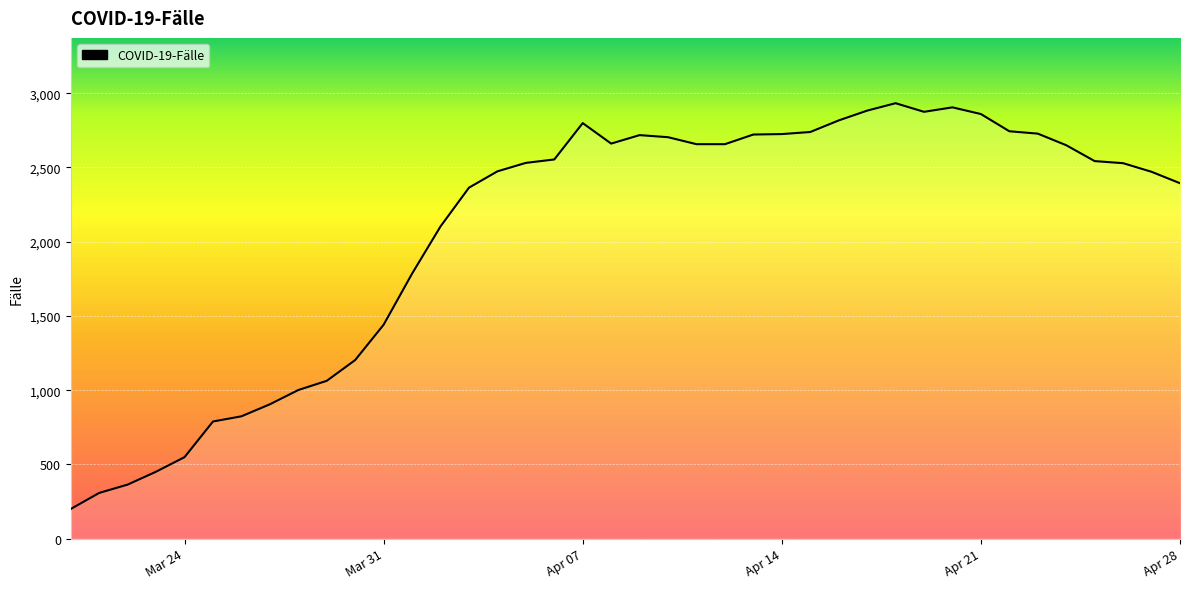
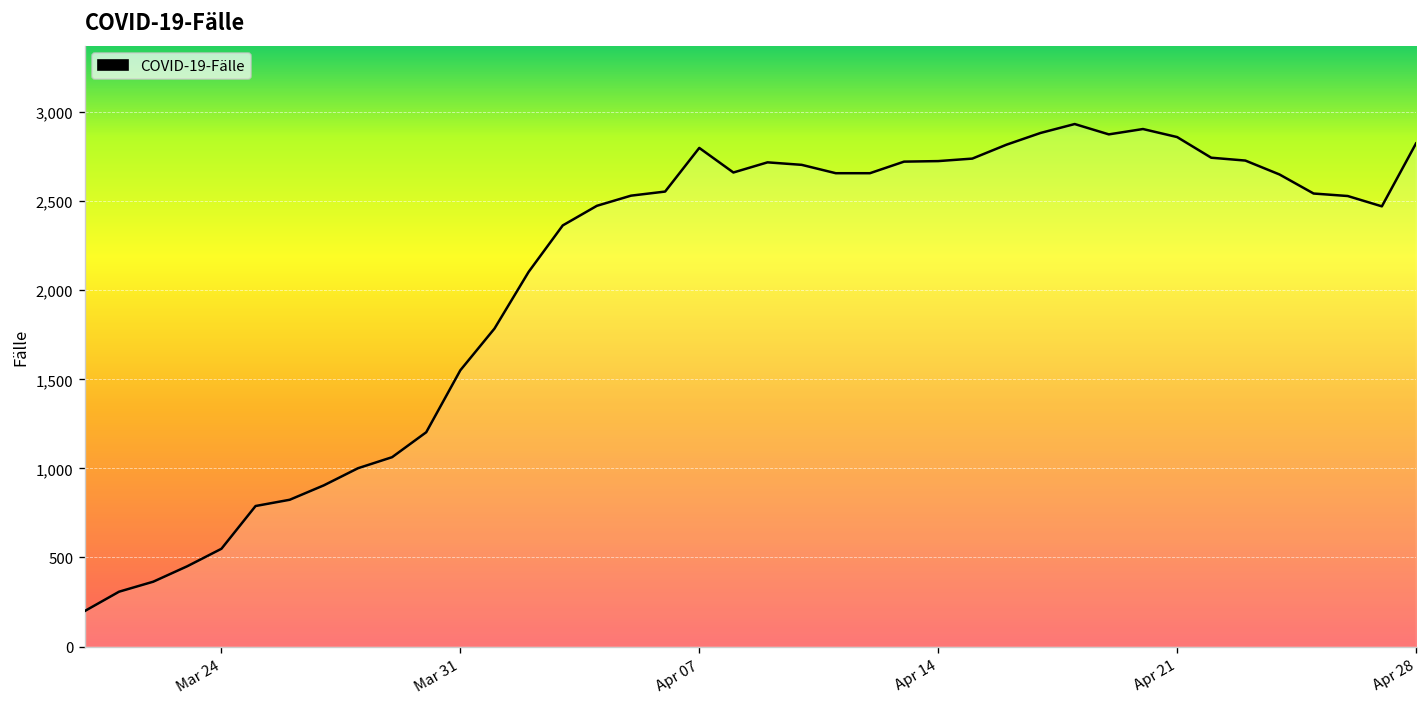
  {
    "Mar 24": "550",
-   "Mar 31": "1,440",
+   "Mar 31": "1,550",
    "Apr 07": "2,800",
    "Apr 14": "2,730",
    "Apr 21": "2,860",
-   "Apr 28": "2,390"
+   "Apr 28": "2,820"
  }
